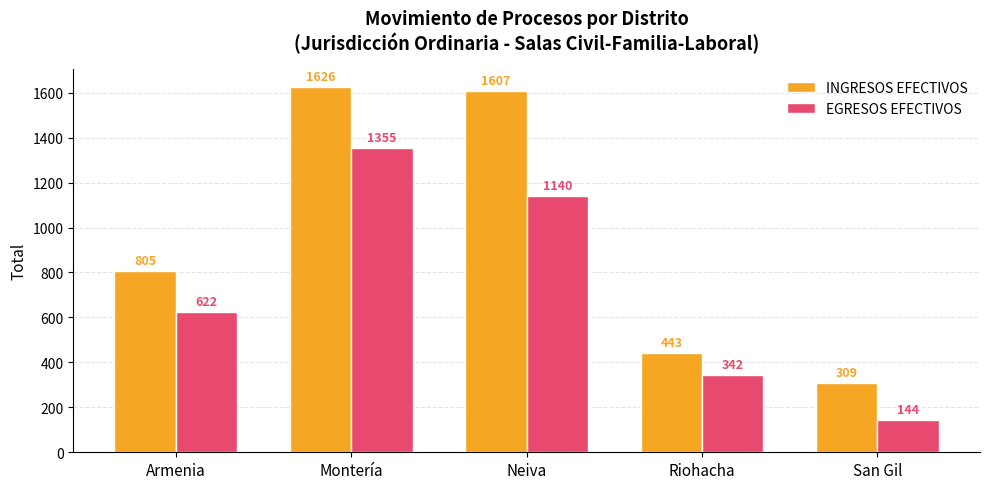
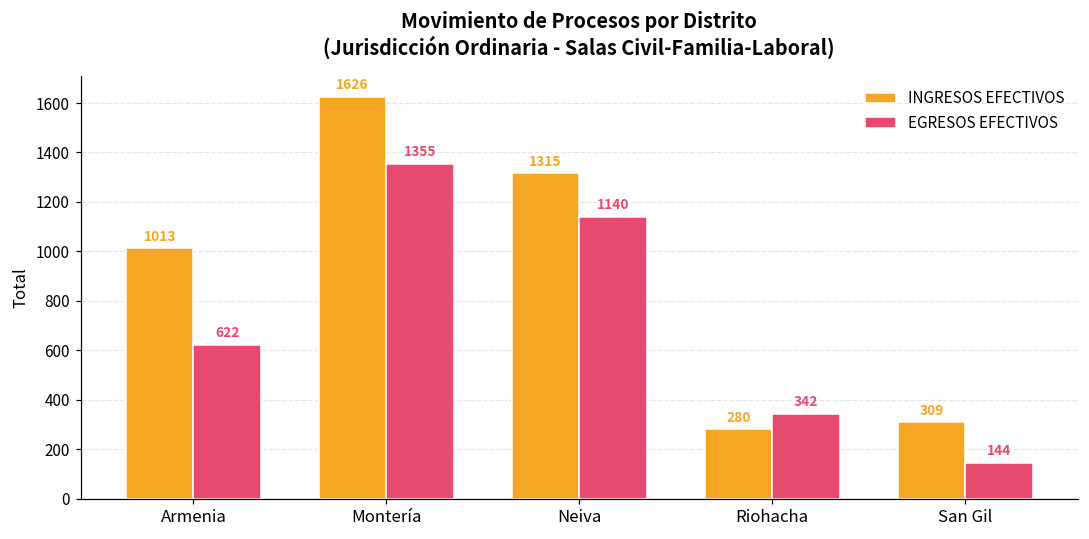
  {
    "INGRESOS EFECTIVOS": {
-     "Armenia": 805,
+     "Armenia": 1013,
      "Montería": 1626,
-     "Neiva": 1607,
-     "Riohacha": 443,
+     "Neiva": 1315,
+     "Riohacha": 280,
      "San Gil": 309
    },
    "EGRESOS EFECTIVOS": {
      "Armenia": 622,
      "Montería": 1355,
      "Neiva": 1140,
      "Riohacha": 342,
      "San Gil": 144
    }
  }
